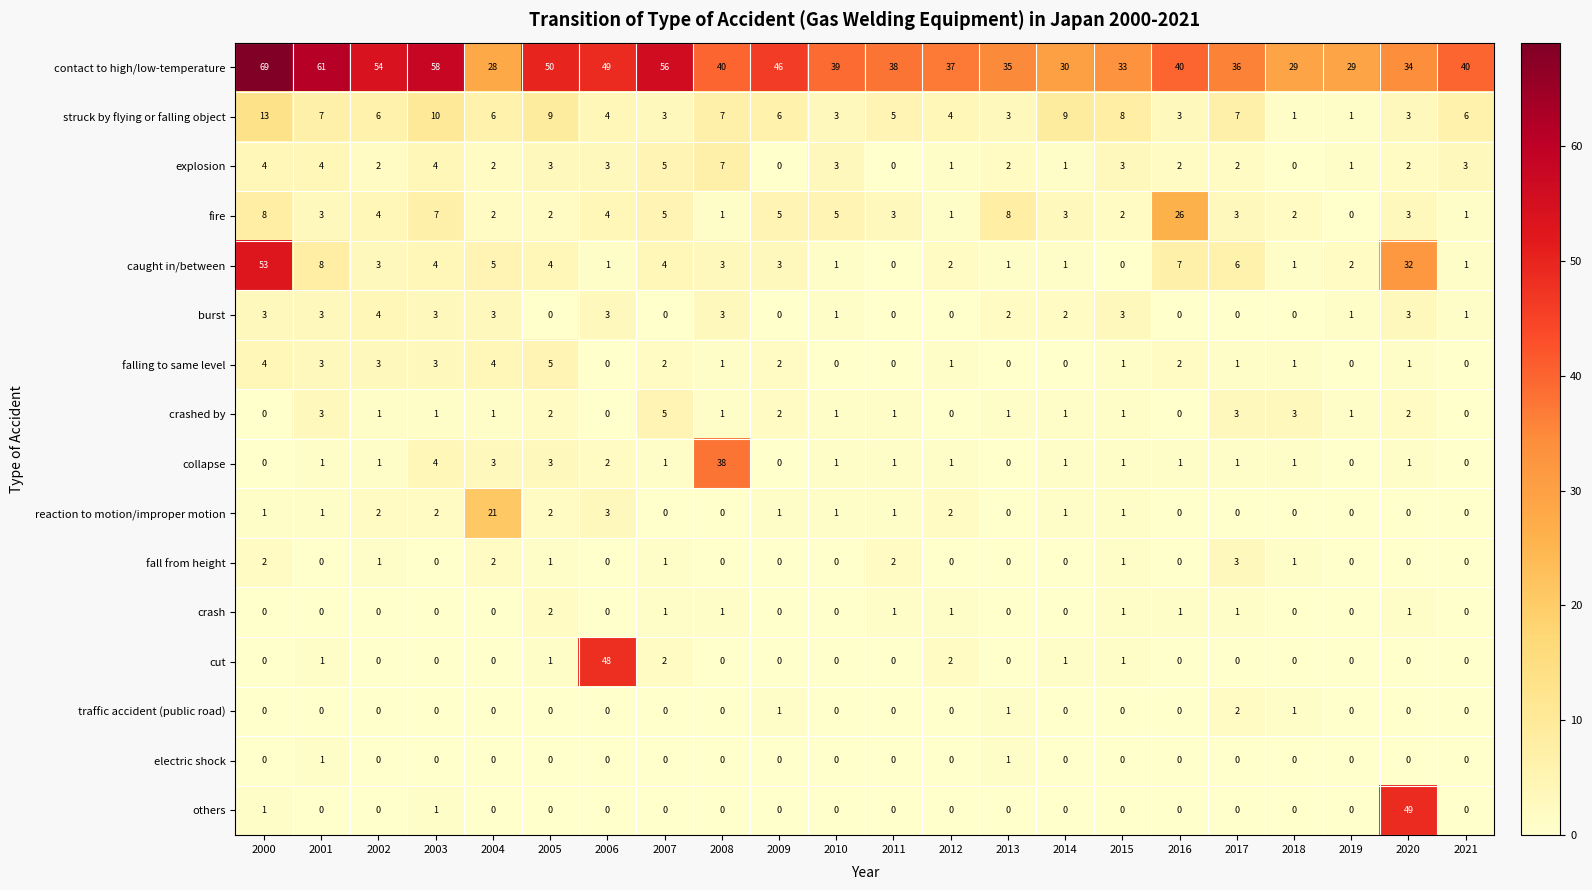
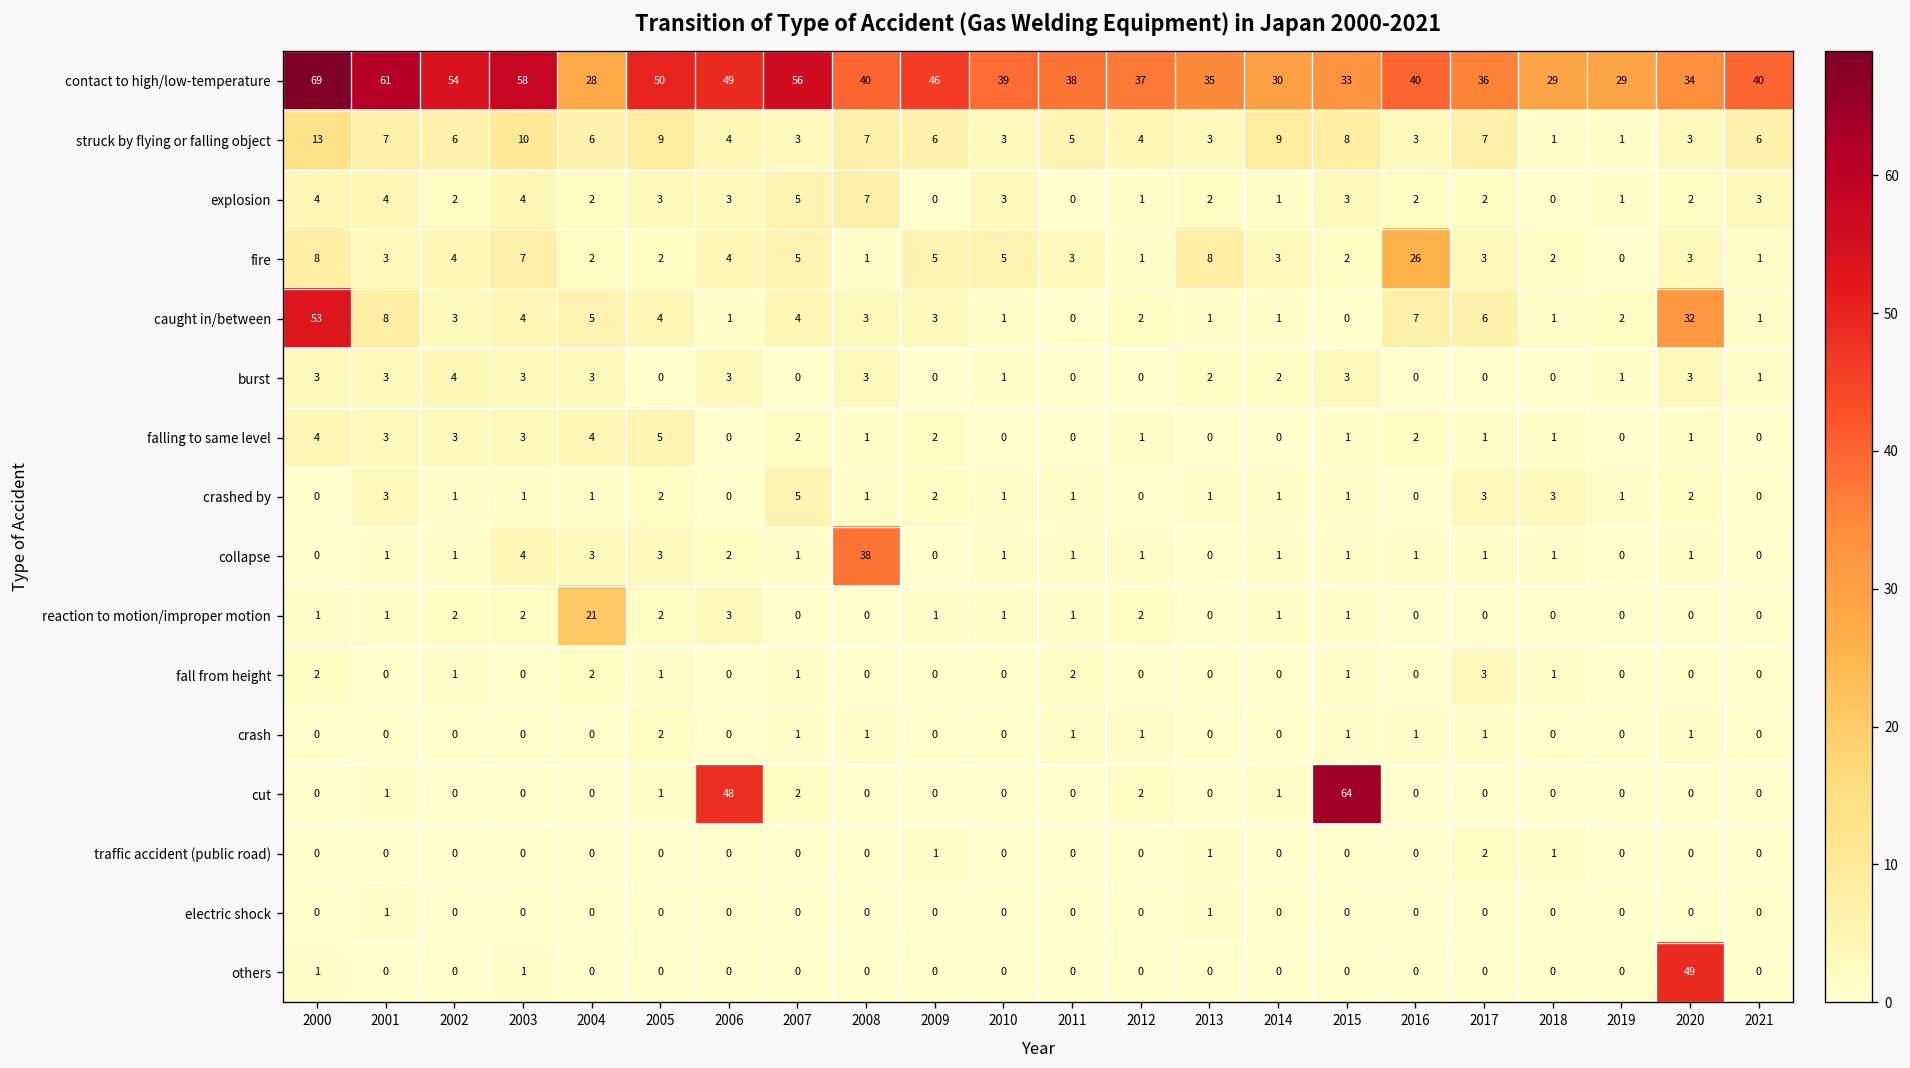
  {
    "cut": {
      "2000": 0,
      "2001": 1,
      "2002": 0,
      "2003": 0,
      "2004": 0,
      "2005": 1,
      "2006": 48,
      "2007": 2,
      "2008": 0,
      "2009": 0,
      "2010": 0,
      "2011": 0,
      "2012": 2,
      "2013": 0,
      "2014": 1,
-     "2015": 1,
+     "2015": 64,
      "2016": 0,
      "2017": 0,
      "2018": 0,
      "2019": 0,
      "2020": 0,
      "2021": 0
    }
  }
